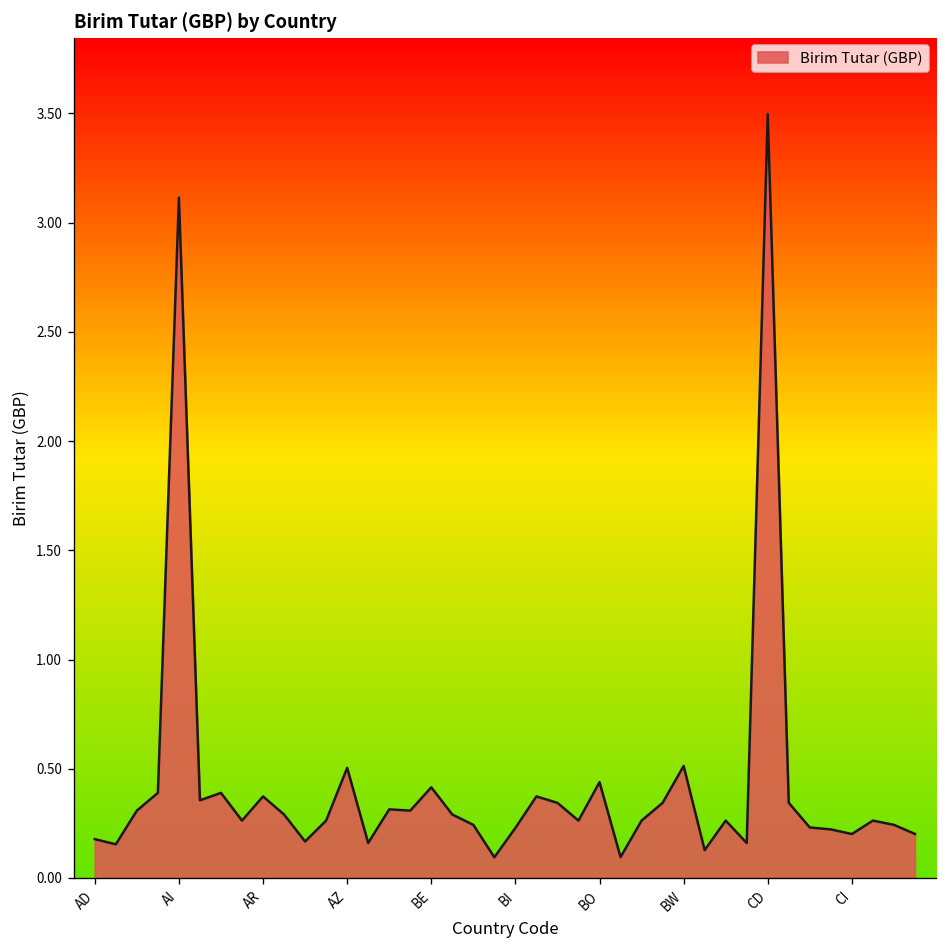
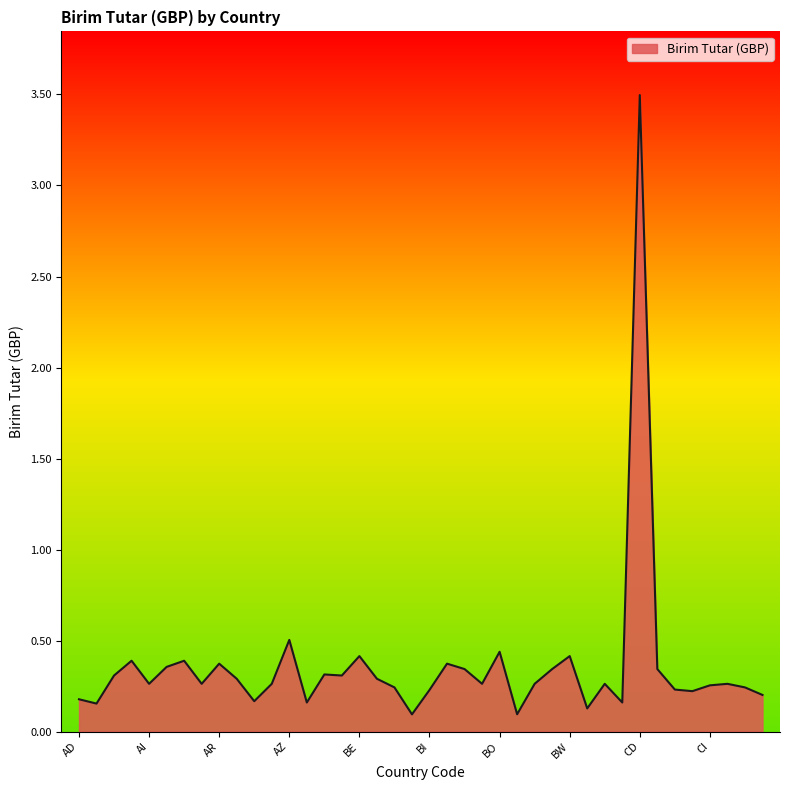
  {
    "AD": 0.18,
-   "AI": 3.11,
+   "AI": 0.26,
    "AR": 0.37,
    "AZ": 0.50,
    "BE": 0.41,
    "BI": 0.23,
    "BO": 0.44,
-   "BW": 0.51,
+   "BW": 0.41,
    "CD": 3.50,
-   "CI": 0.20
+   "CI": 0.25
  }
